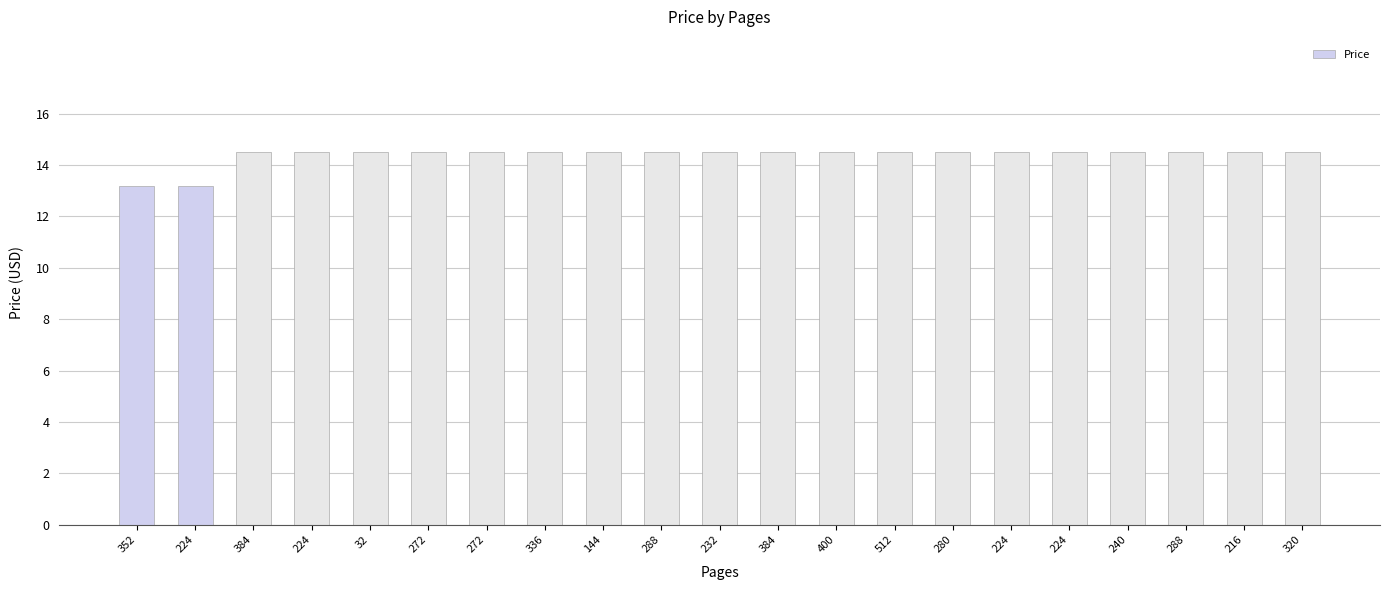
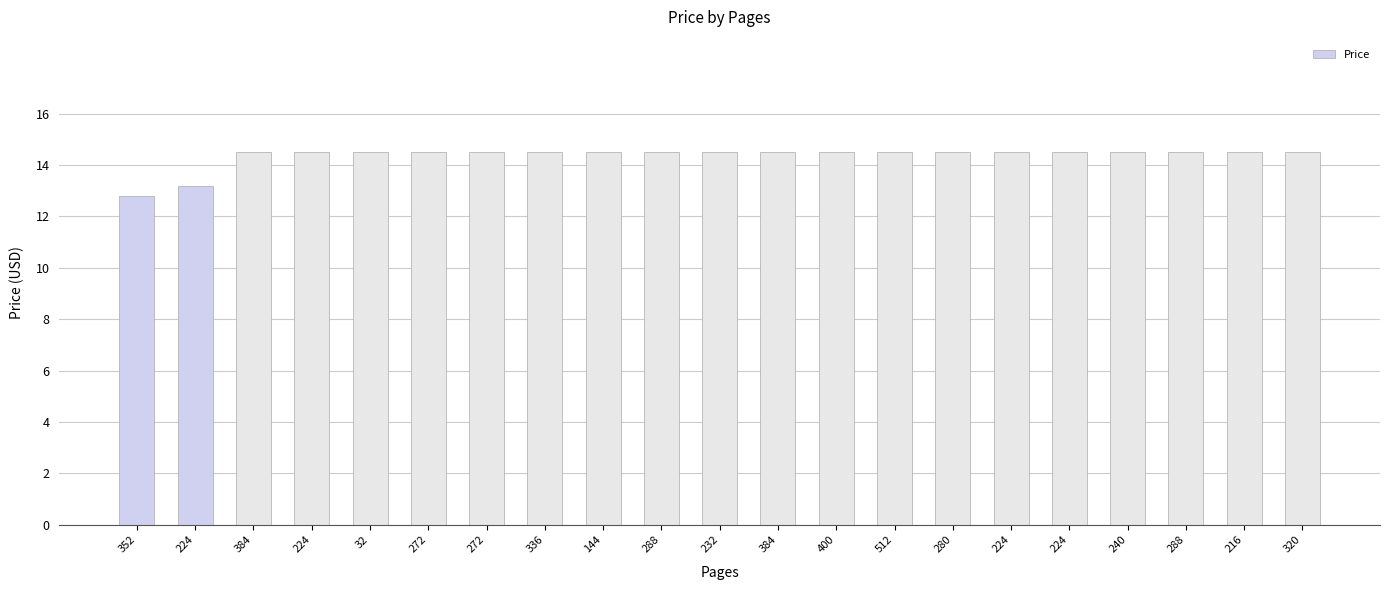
  {
-   "352": 13.2,
+   "352": 12.8,
    "32": 14.5,
    "336": 14.5,
    "144": 14.5,
    "232": 14.5,
    "400": 14.5,
    "512": 14.5,
    "280": 14.5,
    "240": 14.5,
    "216": 14.5,
    "320": 14.5
  }
